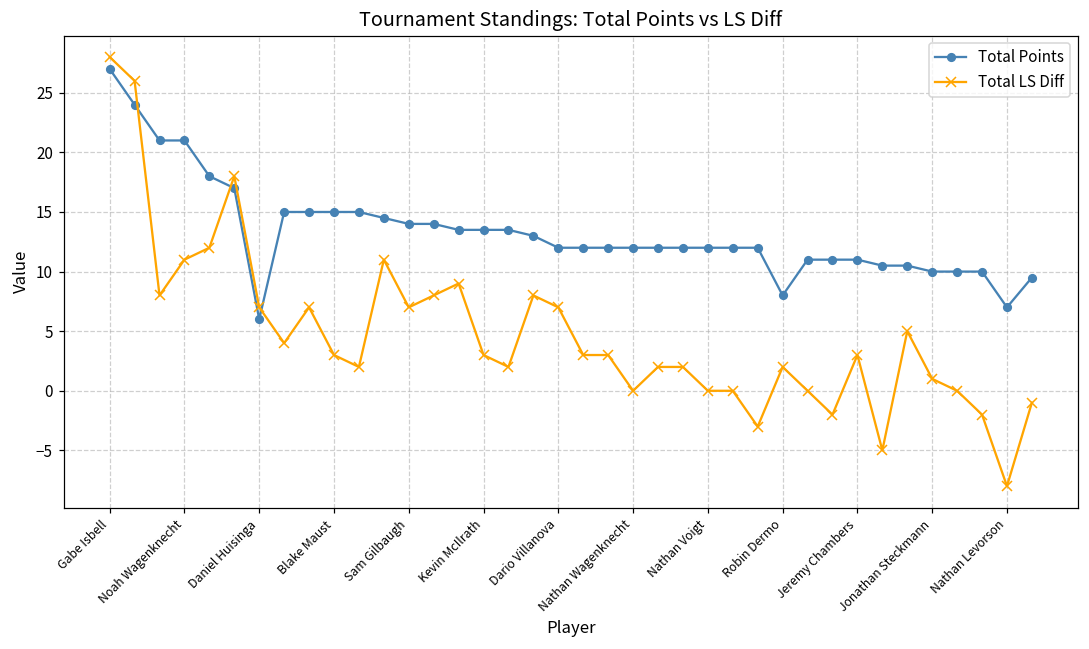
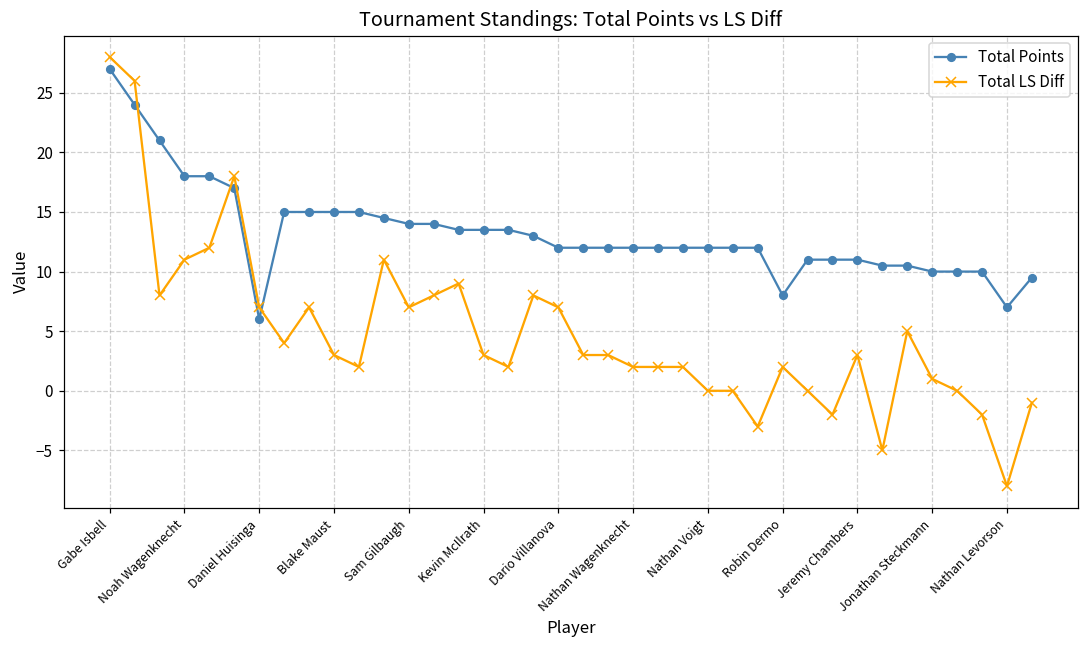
  {
    "Total Points": {
      "Gabe Isbell": 27,
-     "Noah Wagenknecht": 21,
+     "Noah Wagenknecht": 18,
      "Daniel Huisinga": 6,
      "Blake Maust": 15,
      "Sam Gilbaugh": 14,
      "Kevin McIlrath": 13.5,
      "Dario Villanova": 12,
      "Nathan Wagenknecht": 12,
      "Nathan Voigt": 12,
      "Robin Dermo": 8,
      "Jeremy Chambers": 11,
      "Jonathan Steckmann": 10,
      "Nathan Levorson": 7
    },
    "Total LS Diff": {
      "Gabe Isbell": 28,
      "Noah Wagenknecht": 11,
      "Daniel Huisinga": 7,
      "Blake Maust": 3,
      "Sam Gilbaugh": 7,
      "Kevin McIlrath": 3,
      "Dario Villanova": 7,
-     "Nathan Wagenknecht": 0,
+     "Nathan Wagenknecht": 2,
      "Nathan Voigt": 0,
      "Robin Dermo": 2,
      "Jeremy Chambers": 3,
      "Jonathan Steckmann": 1,
      "Nathan Levorson": -8
    }
  }
